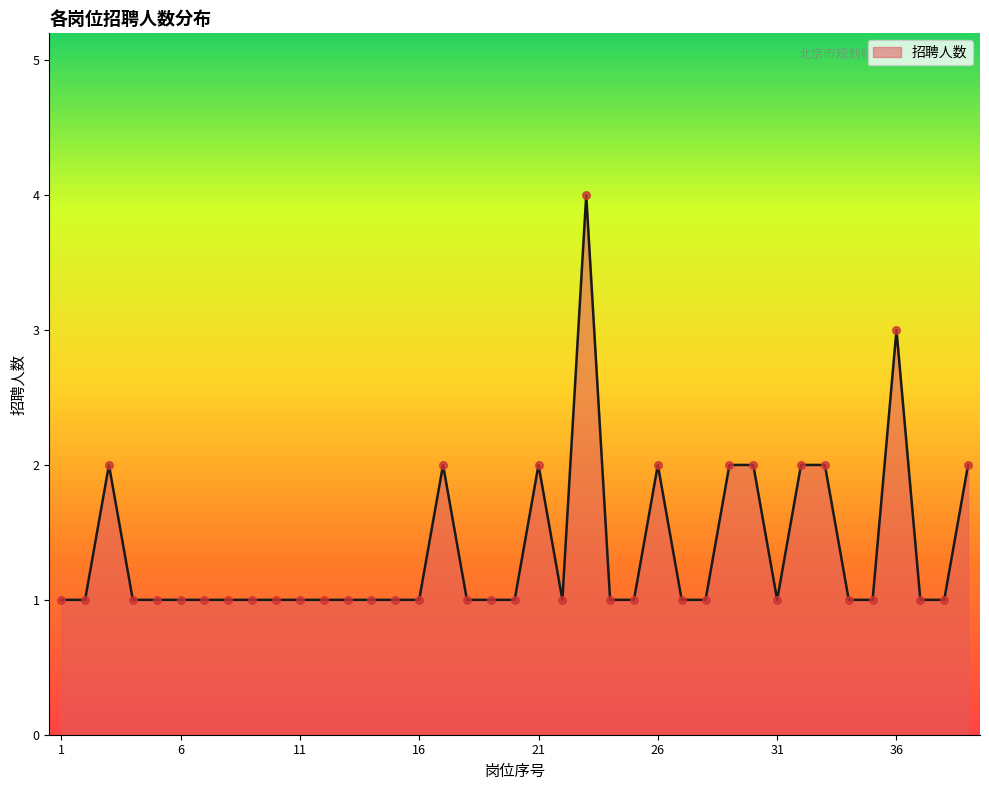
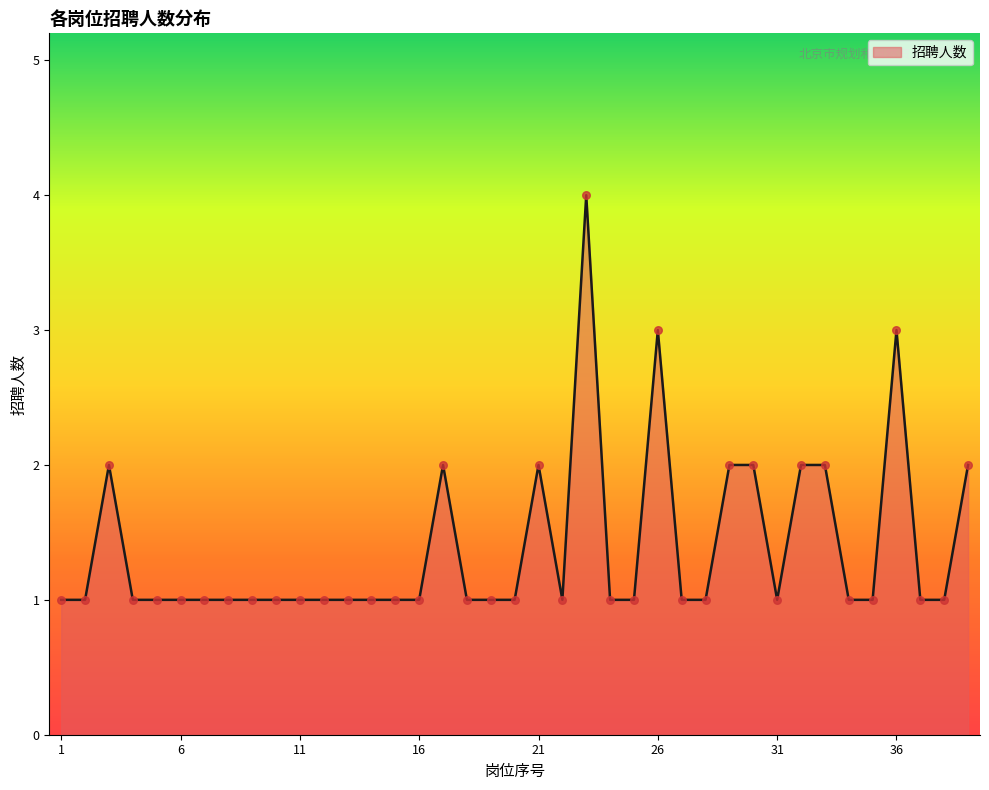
  {
    "1": 1,
    "6": 1,
    "11": 1,
    "16": 1,
    "21": 2,
-   "26": 2,
+   "26": 3,
    "31": 1,
    "36": 3
  }
